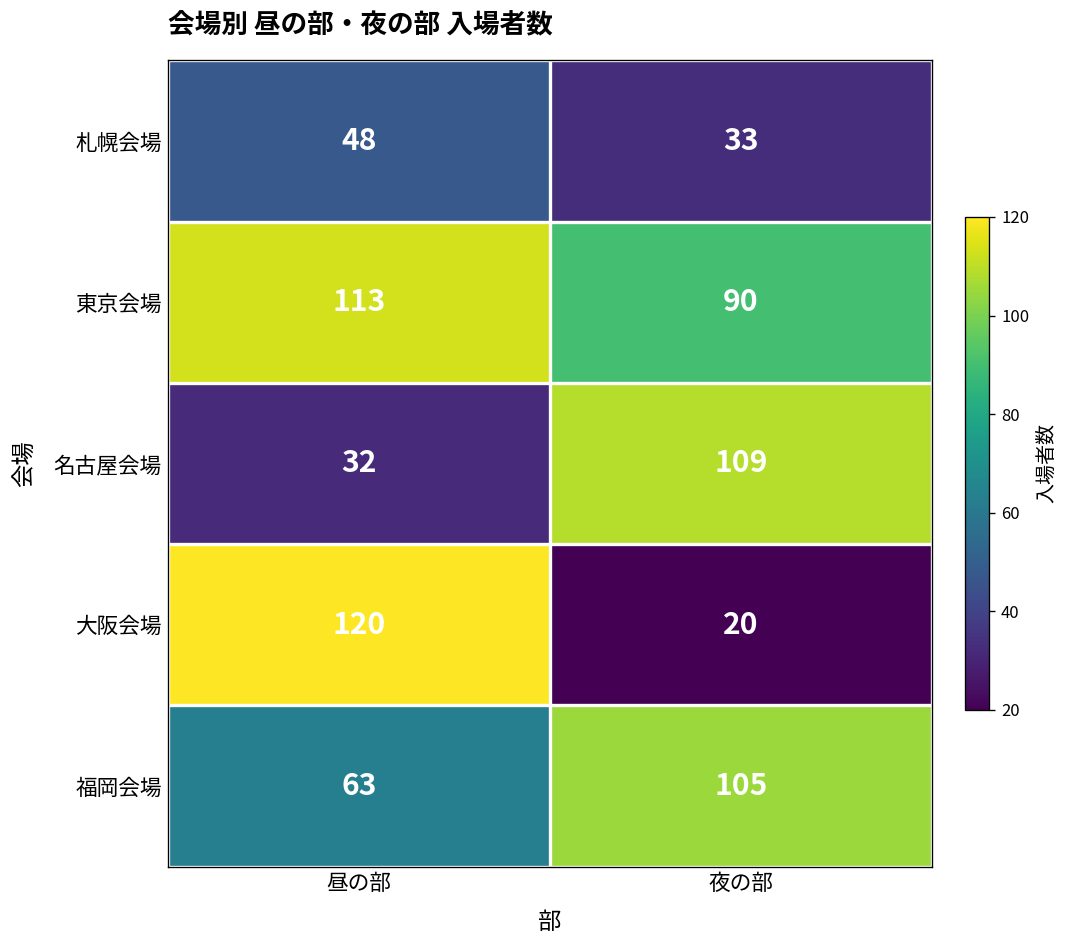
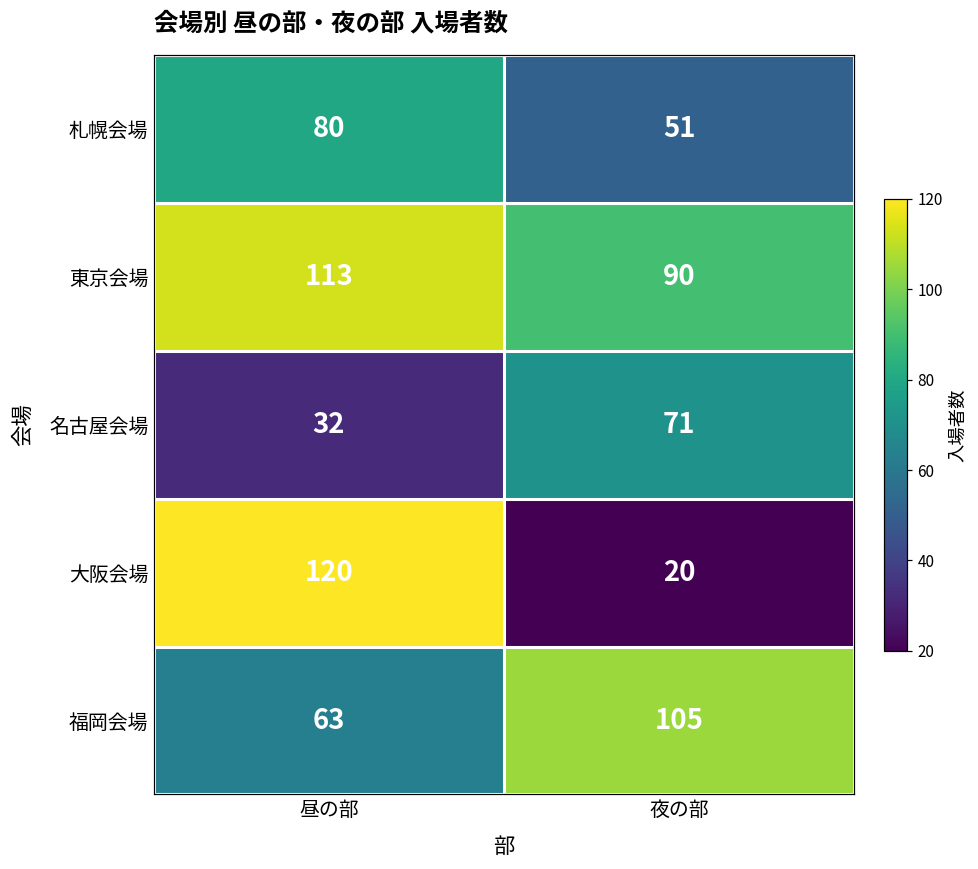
  {
    "札幌会場": {
-     "昼の部": 48,
-     "夜の部": 33
+     "昼の部": 80,
+     "夜の部": 51
    },
    "東京会場": {
      "昼の部": 113,
      "夜の部": 90
    },
    "名古屋会場": {
      "昼の部": 32,
-     "夜の部": 109
+     "夜の部": 71
    },
    "大阪会場": {
      "昼の部": 120,
      "夜の部": 20
    },
    "福岡会場": {
      "昼の部": 63,
      "夜の部": 105
    }
  }
